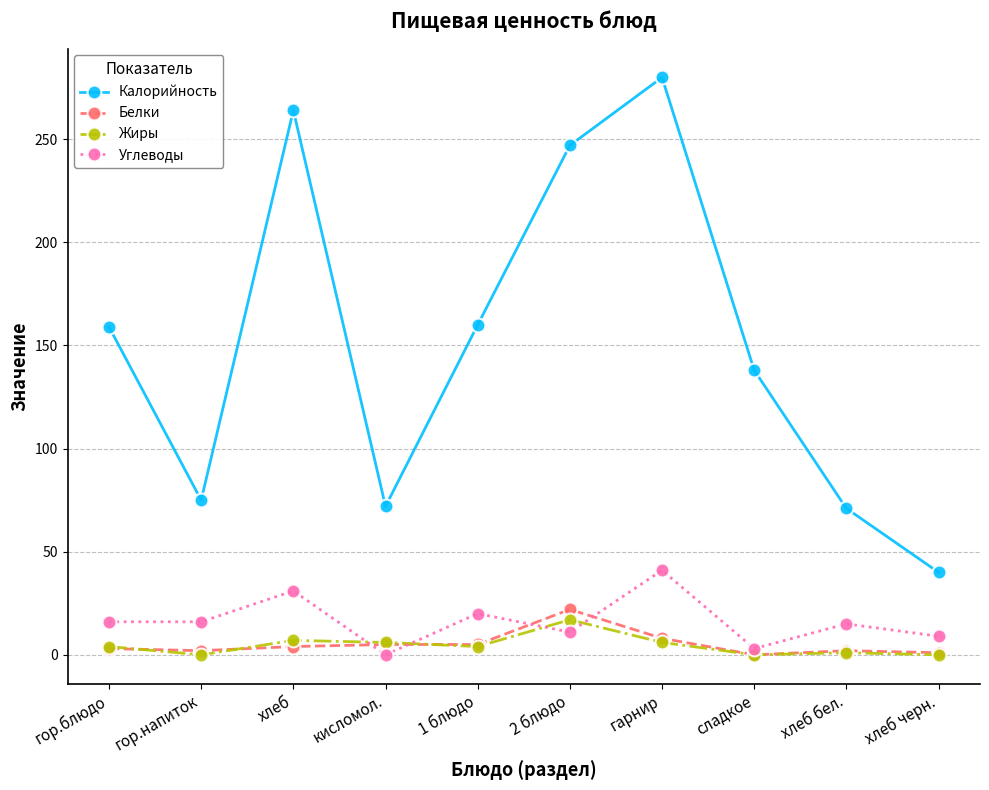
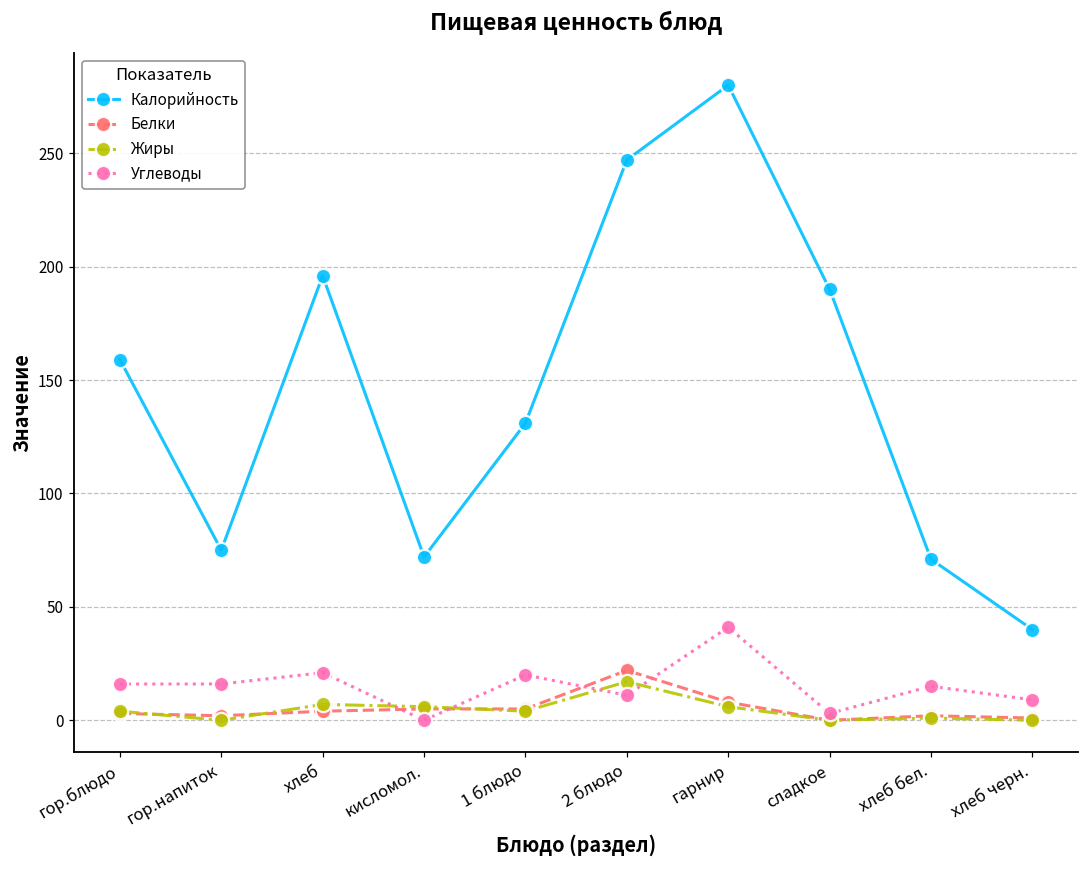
  {
    "Калорийность": {
      "гор.блюдо": 159,
      "гор.напиток": 75,
-     "хлеб": 264,
+     "хлеб": 196,
      "кисломол.": 72,
-     "1 блюдо": 160,
+     "1 блюдо": 131,
      "2 блюдо": 247,
      "гарнир": 280,
-     "сладкое": 138,
+     "сладкое": 190,
      "хлеб бел.": 71,
      "хлеб черн.": 40
    },
    "Белки": {
      "гор.напиток": 2,
      "хлеб": 4,
      "2 блюдо": 22,
      "гарнир": 8
    },
    "Жиры": {
      "гор.напиток": 0,
      "хлеб": 7,
      "2 блюдо": 17,
      "гарнир": 6
    },
    "Углеводы": {
      "гор.блюдо": 16,
      "гор.напиток": 16,
-     "хлеб": 31,
+     "хлеб": 21,
      "кисломол.": 0,
      "1 блюдо": 20,
      "2 блюдо": 11,
      "гарнир": 41,
      "сладкое": 3,
      "хлеб бел.": 15,
      "хлеб черн.": 9
    }
  }
